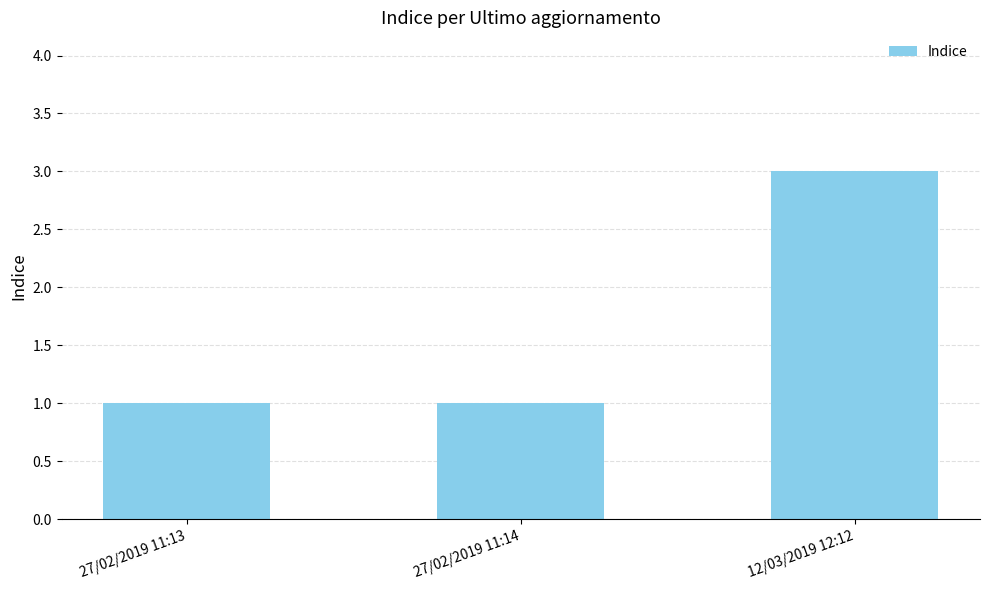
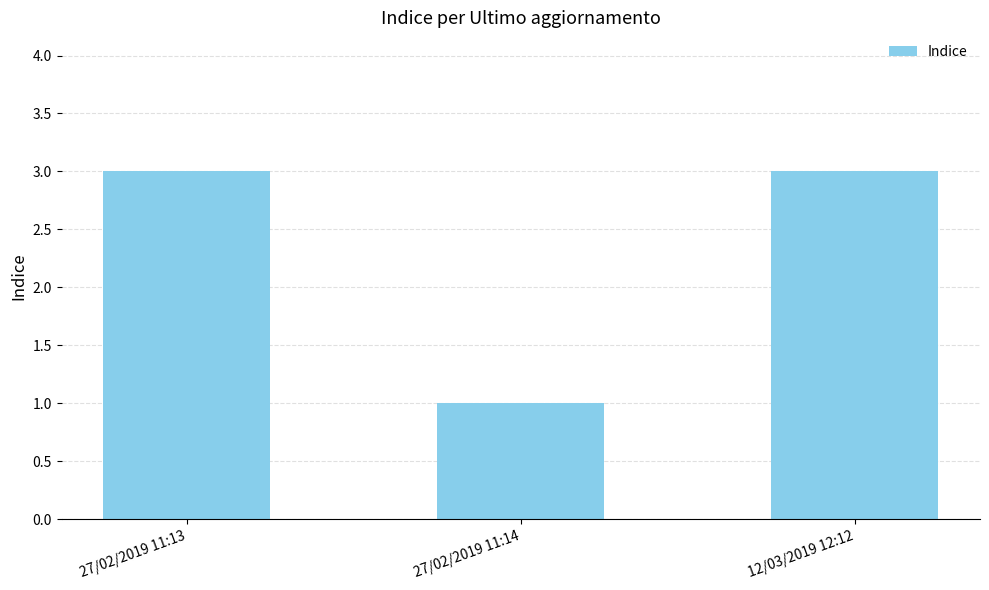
  {
-   "27/02/2019 11:13": 1,
+   "27/02/2019 11:13": 3,
    "27/02/2019 11:14": 1,
    "12/03/2019 12:12": 3
  }
